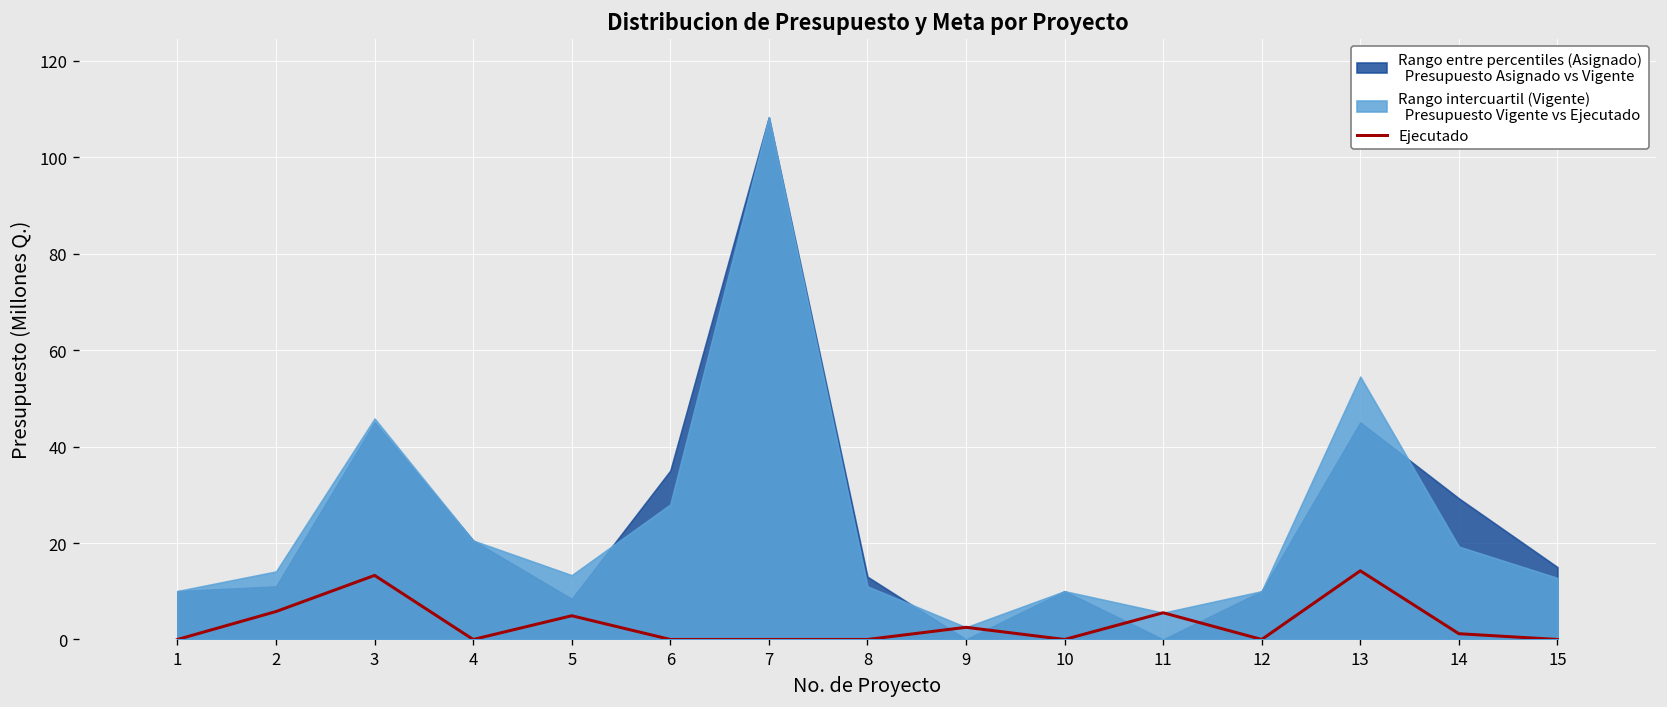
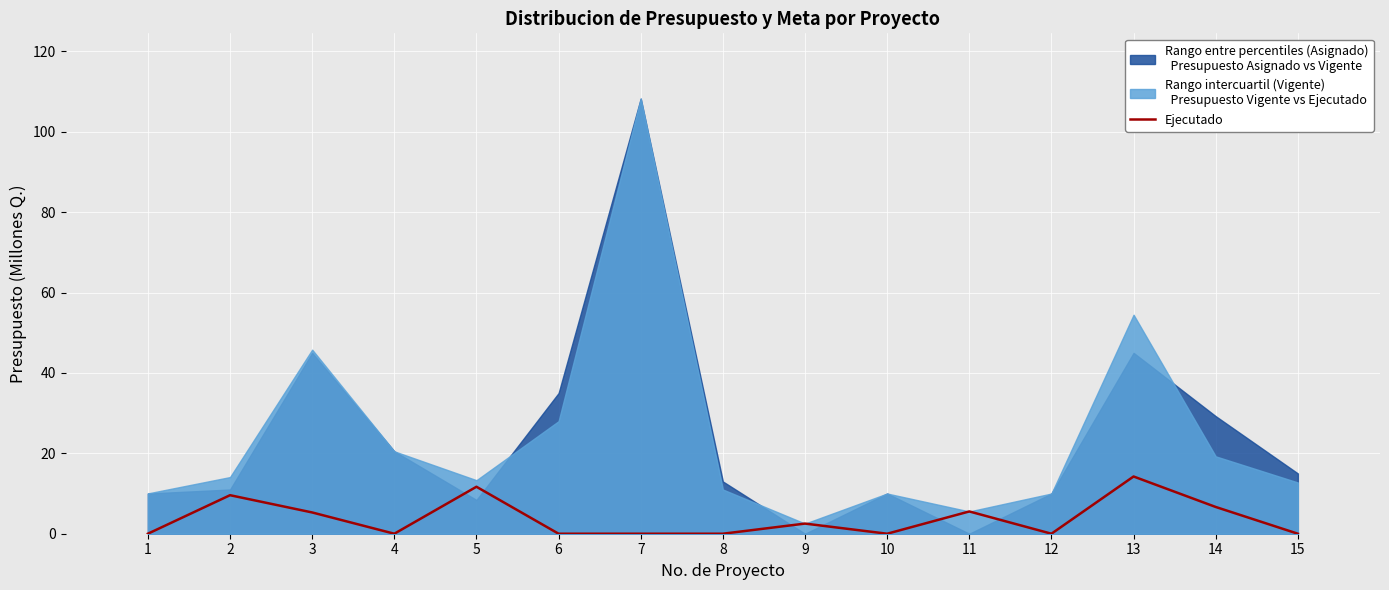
  {
    "Ejecutado": {
      "1": 0,
-     "2": 6,
-     "3": 13,
+     "2": 10,
+     "3": 5,
      "4": 0,
-     "5": 5,
+     "5": 12,
      "6": 0,
      "7": 0,
      "8": 0,
      "10": 0,
      "12": 0,
      "13": 14,
-     "14": 1,
+     "14": 7,
      "15": 0
    }
  }
